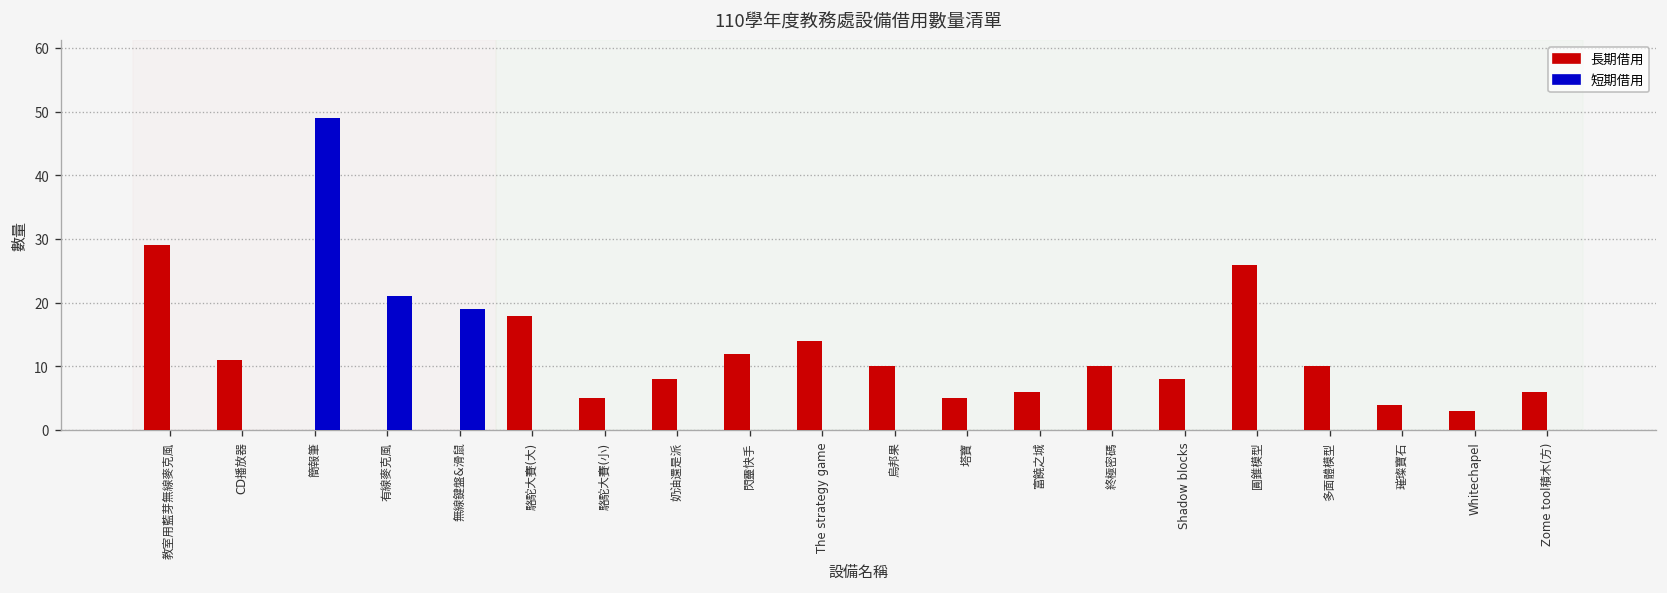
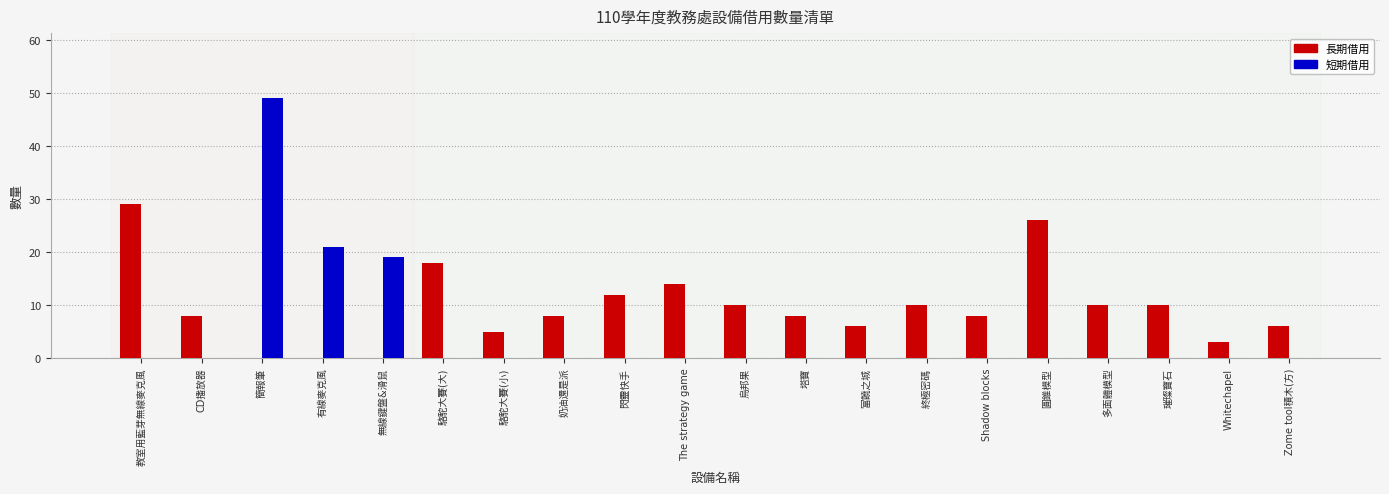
  {
    "長期借用": {
      "教室用藍芽無線麥克風": 29,
-     "CD播放器": 11,
+     "CD播放器": 8,
      "簡報筆": 0,
      "有線麥克風": 0,
      "無線鍵盤&滑鼠": 0,
      "駱駝大賽(大)": 18,
      "駱駝大賽(小)": 5,
      "奶油還是派": 8,
      "閃靈快手": 12,
      "The strategy game": 14,
      "烏邦果": 10,
-     "塔寶": 5,
+     "塔寶": 8,
      "富饒之城": 6,
      "終極密碼": 10,
      "Shadow blocks": 8,
      "圓錐模型": 26,
      "多面體模型": 10,
-     "璀璨寶石": 4,
+     "璀璨寶石": 10,
      "Whitechapel": 3,
      "Zome tool積木(方)": 6
    },
    "短期借用": {
      "教室用藍芽無線麥克風": 0,
      "CD播放器": 0,
      "簡報筆": 49,
      "有線麥克風": 21,
      "無線鍵盤&滑鼠": 19,
      "駱駝大賽(大)": 0,
      "駱駝大賽(小)": 0,
      "奶油還是派": 0,
      "閃靈快手": 0,
      "The strategy game": 0,
      "烏邦果": 0,
      "塔寶": 0,
      "富饒之城": 0,
      "終極密碼": 0,
      "Shadow blocks": 0,
      "圓錐模型": 0,
      "多面體模型": 0,
      "璀璨寶石": 0,
      "Whitechapel": 0,
      "Zome tool積木(方)": 0
    }
  }
